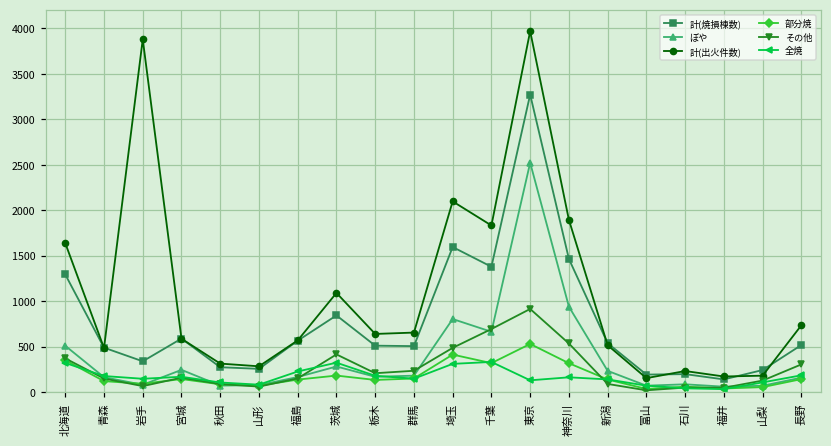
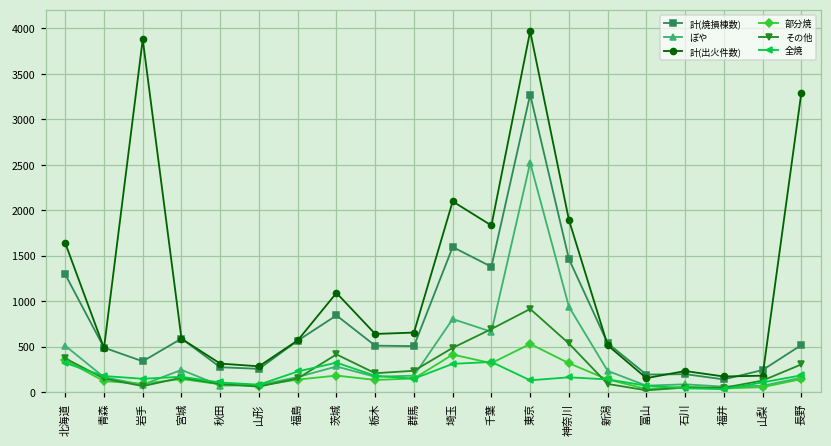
  {
    "計(出火件数)": {
      "北海道": 1600,
      "岩手": 3900,
      "秋田": 300,
      "茨城": 1100,
      "栃木": 600,
      "群馬": 700,
      "埼玉": 2100,
      "千葉": 1800,
      "東京": 4000,
      "神奈川": 1900,
      "富山": 200,
      "石川": 200,
      "福井": 200,
      "山梨": 200,
-     "長野": 700
+     "長野": 3300
    }
  }
